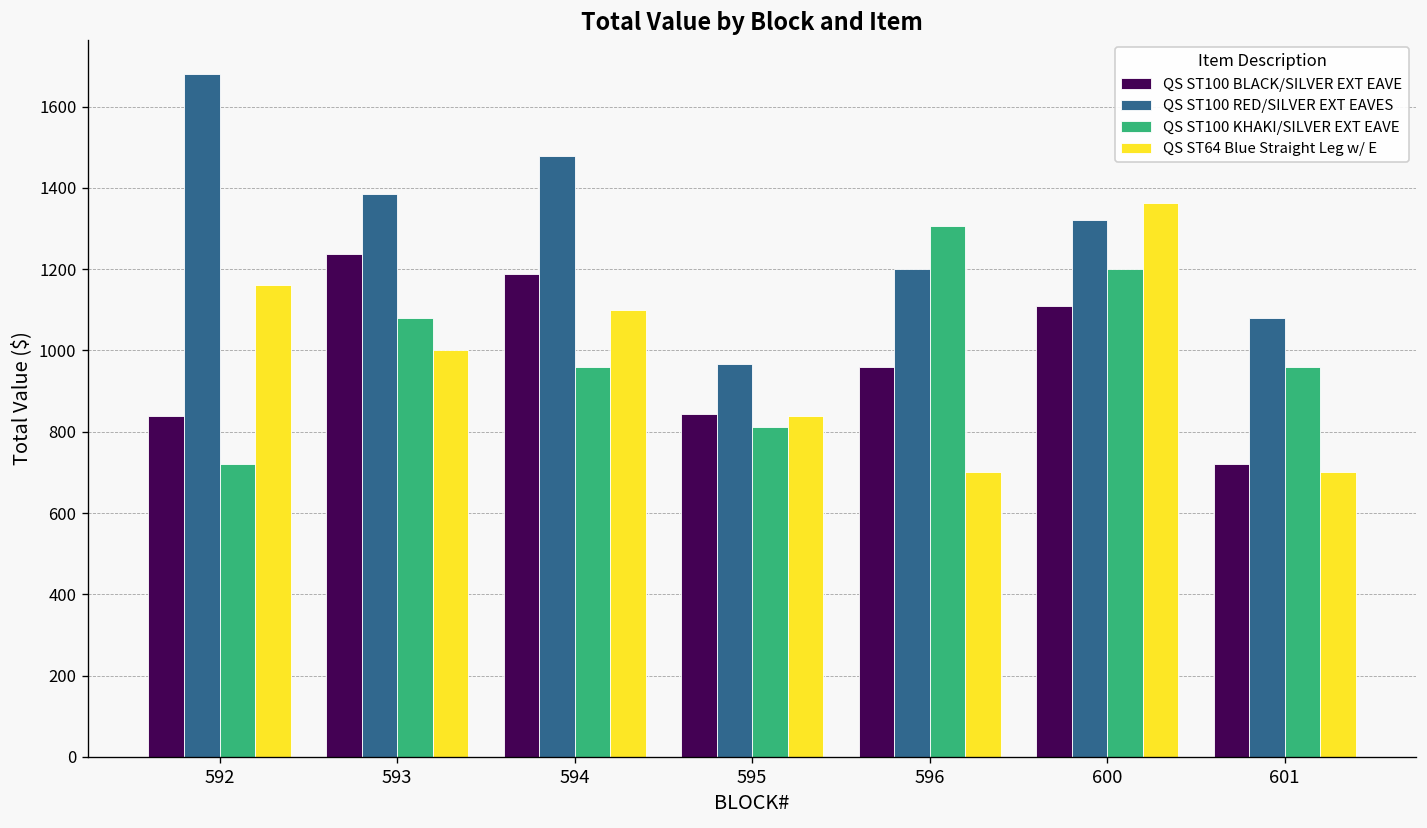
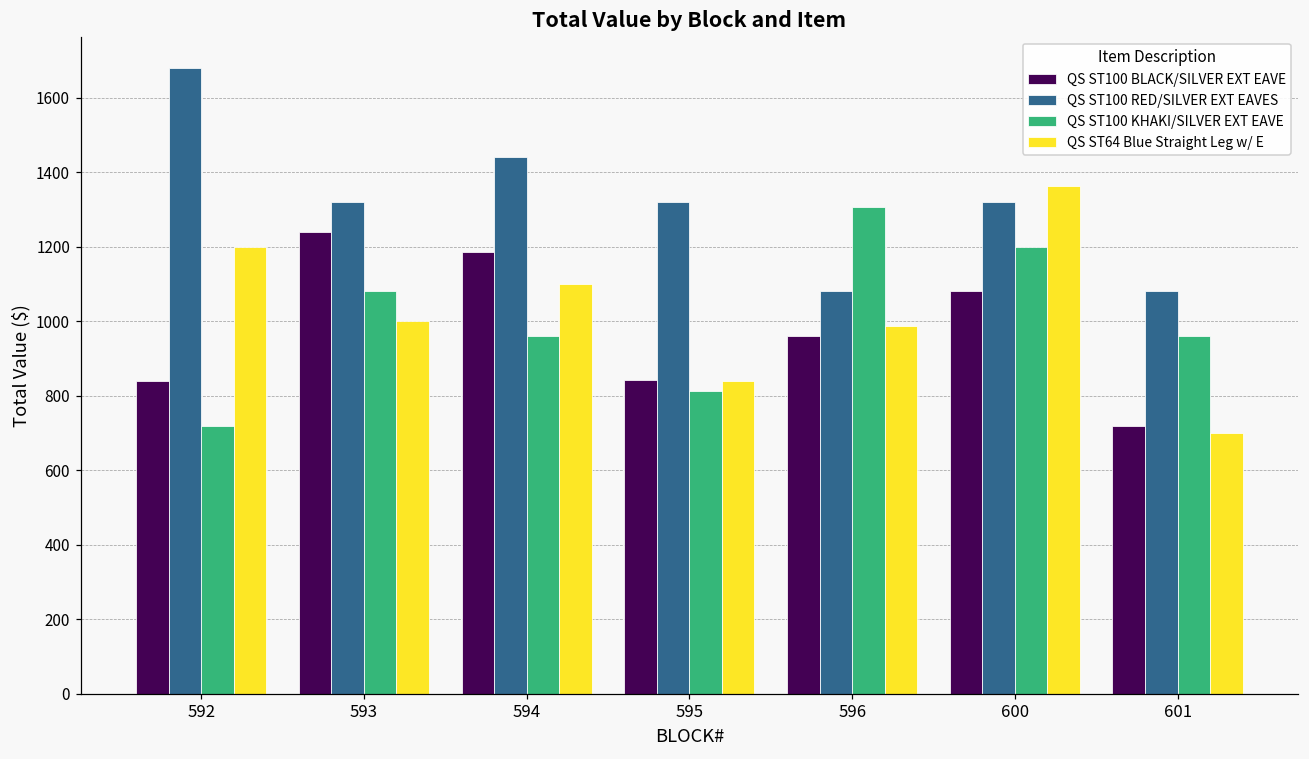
  {
    "QS ST100 BLACK/SILVER EXT EAVE": {
      "592": 840,
      "593": 1240,
      "594": 1190,
      "595": 840,
      "596": 960,
-     "600": 1110,
+     "600": 1080,
      "601": 720
    },
    "QS ST100 RED/SILVER EXT EAVES": {
      "592": 1680,
-     "593": 1390,
-     "594": 1480,
-     "595": 970,
-     "596": 1200,
+     "593": 1320,
+     "594": 1440,
+     "595": 1320,
+     "596": 1080,
      "600": 1320,
      "601": 1080
    },
    "QS ST100 KHAKI/SILVER EXT EAVE": {
      "592": 720,
      "593": 1080,
      "594": 960,
      "595": 810,
      "596": 1310,
      "600": 1200,
      "601": 960
    },
    "QS ST64 Blue Straight Leg w/ E": {
-     "592": 1160,
+     "592": 1200,
      "593": 1000,
      "594": 1100,
      "595": 840,
-     "596": 700,
+     "596": 990,
      "600": 1360,
      "601": 700
    }
  }
